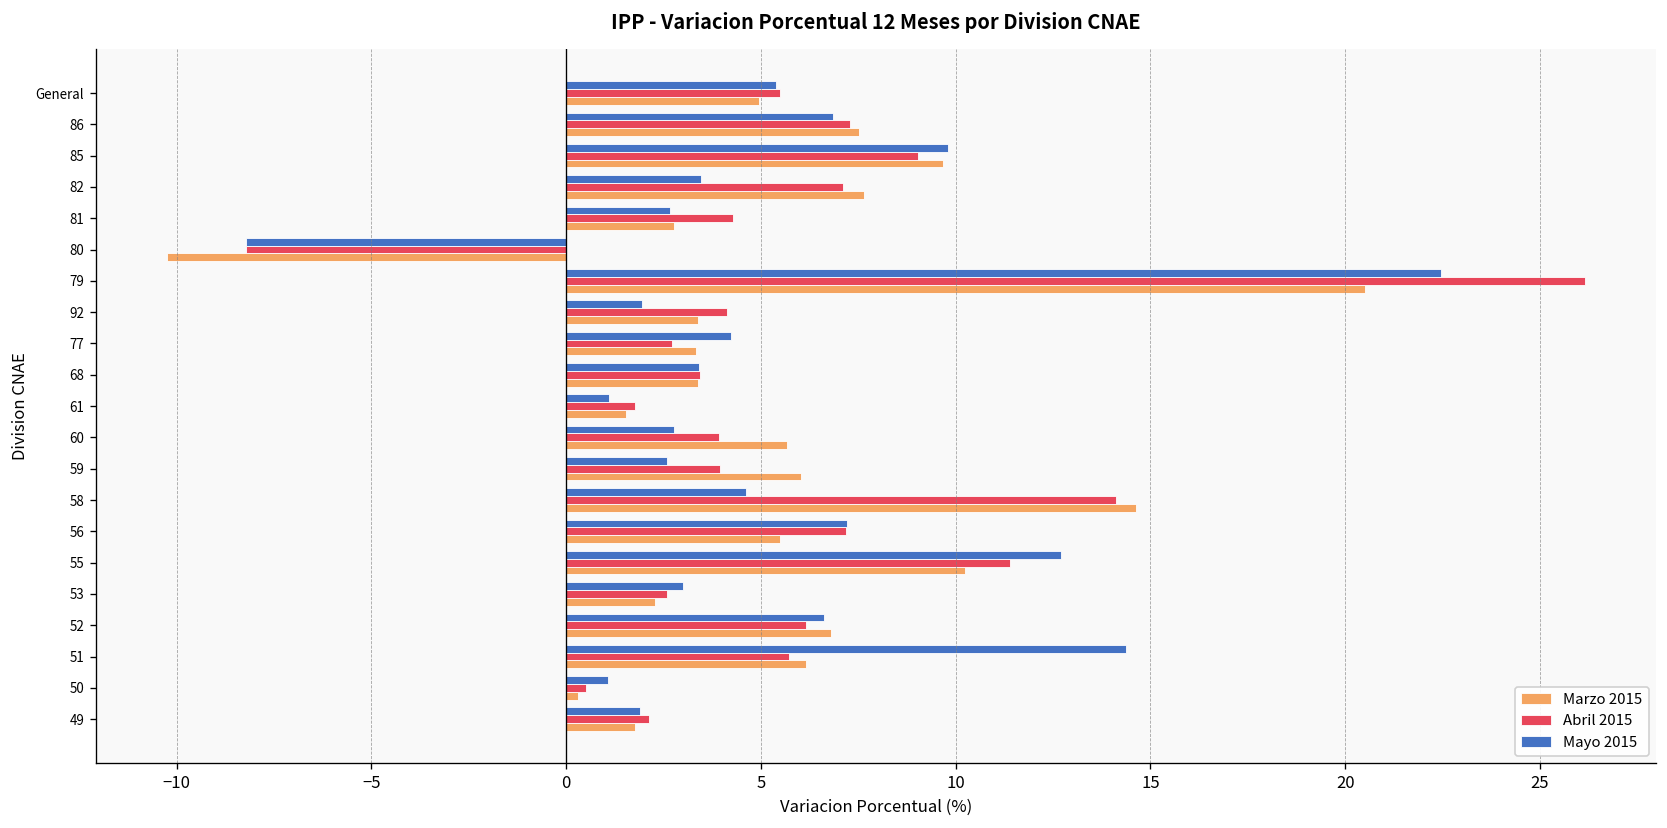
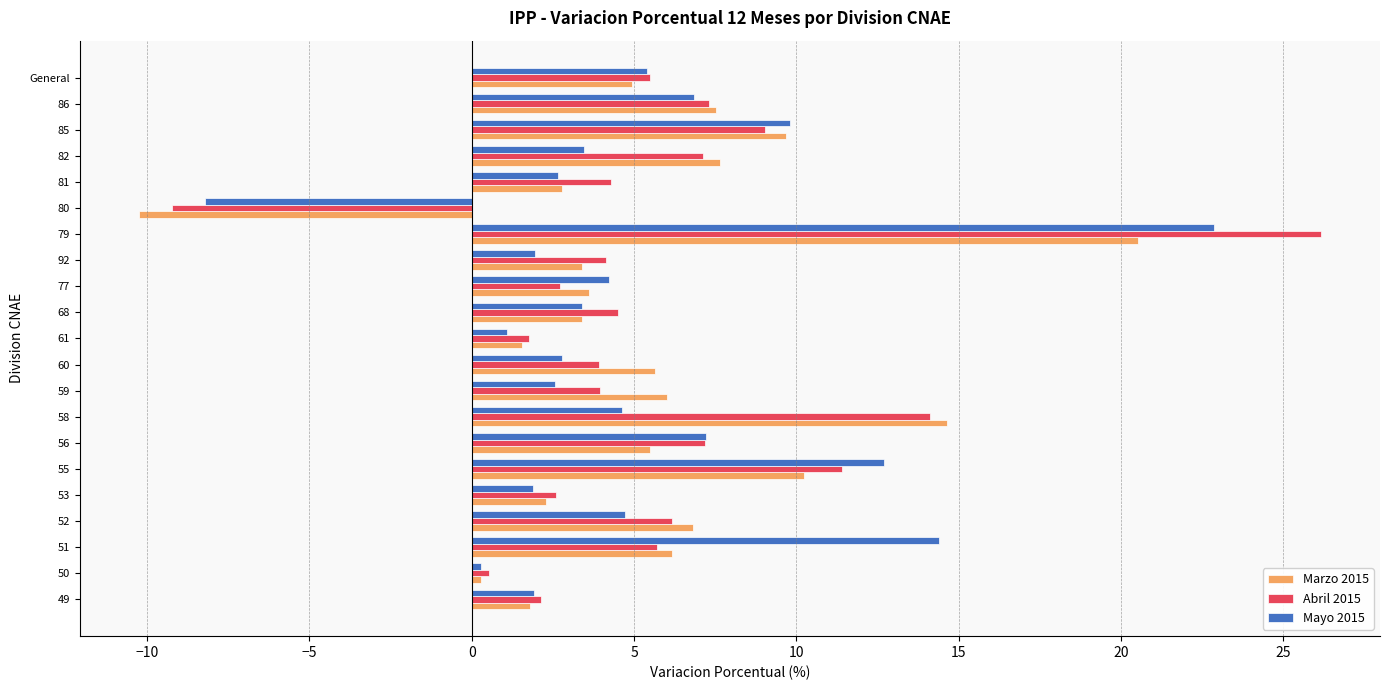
  {
    "Marzo 2015": {
      "General": 5.0,
      "86": 7.5,
      "85": 9.7,
      "82": 7.6,
      "81": 2.8,
      "80": -10.3,
      "79": 20.5,
      "92": 3.4,
-     "77": 3.3,
+     "77": 3.6,
      "68": 3.4,
      "61": 1.5,
      "60": 5.7,
      "59": 6.0,
      "58": 14.6,
      "56": 5.5,
      "55": 10.3,
      "53": 2.3,
      "52": 6.8,
      "51": 6.2,
      "50": 0.3,
      "49": 1.8
    },
    "Abril 2015": {
      "General": 5.5,
      "86": 7.3,
      "85": 9.0,
      "82": 7.1,
      "81": 4.3,
-     "80": -8.2,
+     "80": -9.2,
      "79": 26.2,
      "92": 4.1,
      "77": 2.7,
-     "68": 3.4,
+     "68": 4.5,
      "61": 1.8,
      "60": 3.9,
      "59": 4.0,
      "58": 14.1,
      "56": 7.2,
      "55": 11.4,
      "53": 2.6,
      "52": 6.2,
      "51": 5.7,
      "50": 0.5,
      "49": 2.1
    },
    "Mayo 2015": {
      "General": 5.4,
      "86": 6.9,
      "85": 9.8,
      "82": 3.5,
      "81": 2.7,
      "80": -8.2,
-     "79": 22.5,
+     "79": 22.9,
      "92": 2.0,
      "77": 4.2,
      "68": 3.4,
      "61": 1.1,
      "60": 2.8,
      "59": 2.6,
      "58": 4.6,
      "56": 7.2,
      "55": 12.7,
-     "53": 3.0,
-     "52": 6.6,
+     "53": 1.9,
+     "52": 4.7,
      "51": 14.4,
-     "50": 1.1,
+     "50": 0.3,
      "49": 1.9
    }
  }
